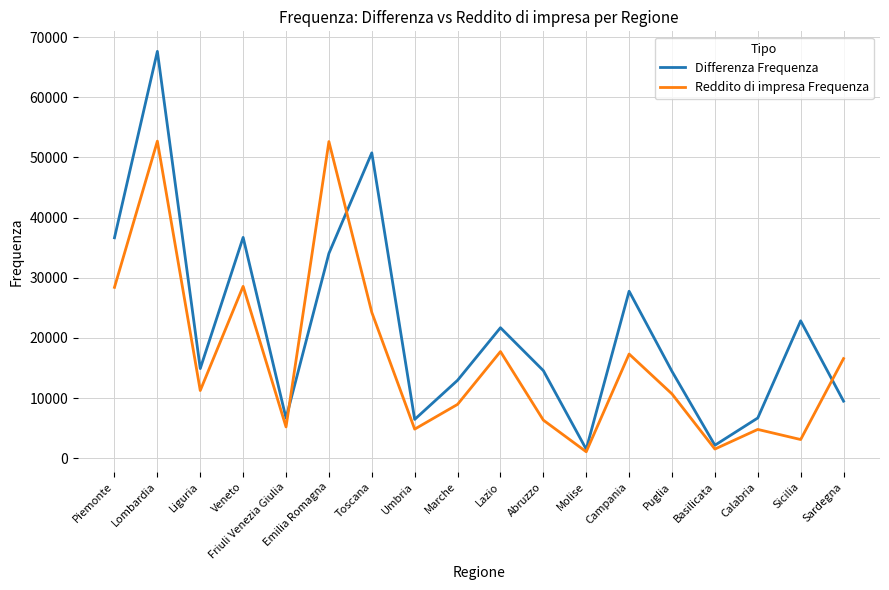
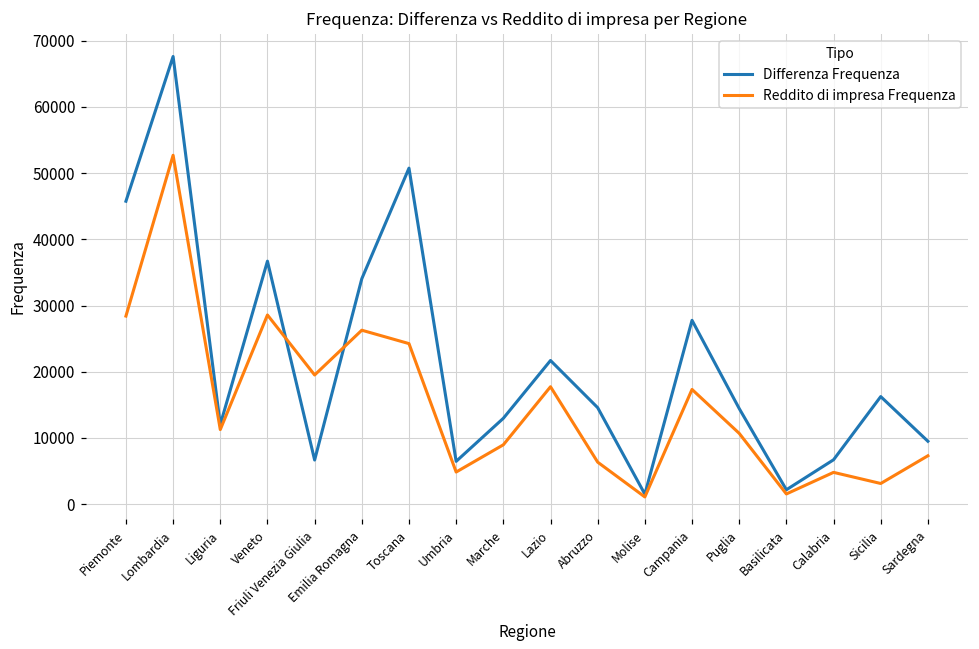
  {
    "Differenza Frequenza": {
-     "Piemonte": 37000,
+     "Piemonte": 46000,
      "Lombardia": 68000,
-     "Liguria": 15000,
+     "Liguria": 12000,
      "Veneto": 37000,
      "Friuli Venezia Giulia": 7000,
      "Emilia Romagna": 34000,
      "Toscana": 51000,
      "Umbria": 6000,
      "Marche": 13000,
      "Lazio": 22000,
      "Abruzzo": 15000,
      "Molise": 2000,
      "Campania": 28000,
      "Puglia": 14000,
      "Basilicata": 2000,
      "Calabria": 7000,
-     "Sicilia": 23000,
+     "Sicilia": 16000,
      "Sardegna": 9000
    },
    "Reddito di impresa Frequenza": {
      "Piemonte": 28000,
      "Lombardia": 53000,
      "Liguria": 11000,
      "Veneto": 29000,
-     "Friuli Venezia Giulia": 5000,
-     "Emilia Romagna": 53000,
+     "Friuli Venezia Giulia": 20000,
+     "Emilia Romagna": 26000,
      "Toscana": 24000,
      "Umbria": 5000,
      "Marche": 9000,
      "Lazio": 18000,
      "Abruzzo": 6000,
      "Molise": 1000,
      "Campania": 17000,
      "Puglia": 11000,
      "Basilicata": 2000,
      "Calabria": 5000,
      "Sicilia": 3000,
-     "Sardegna": 17000
+     "Sardegna": 7000
    }
  }
